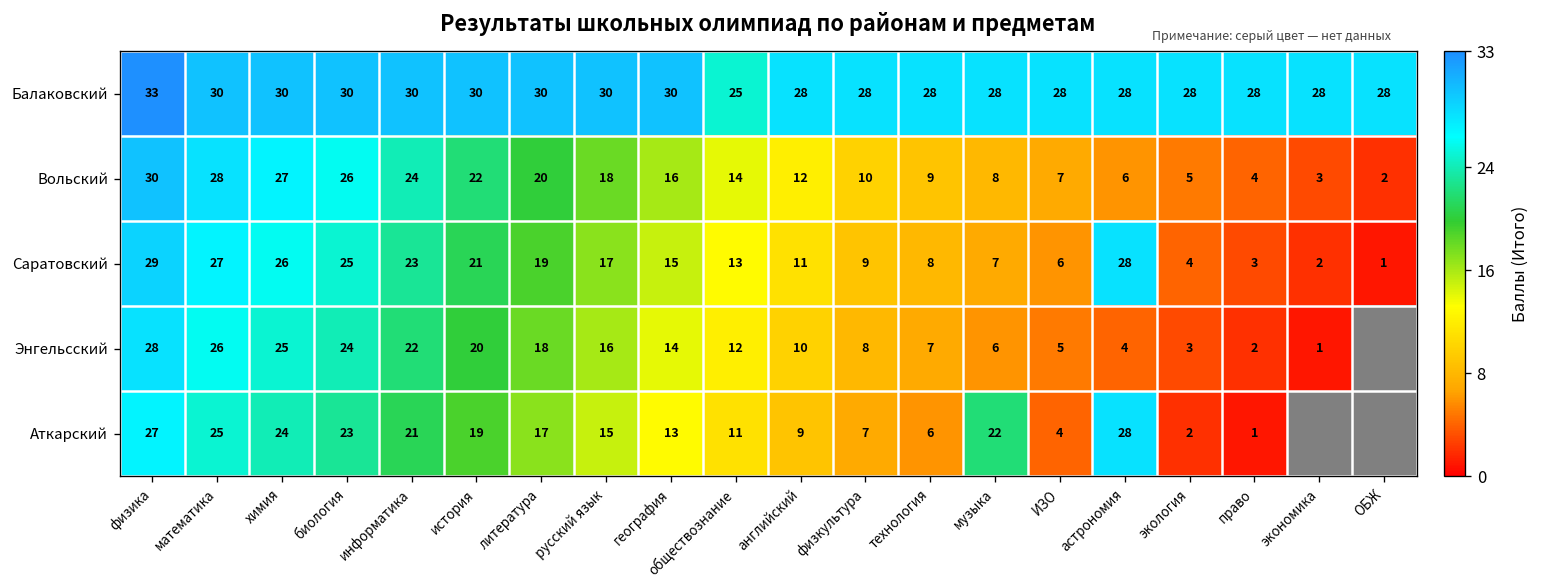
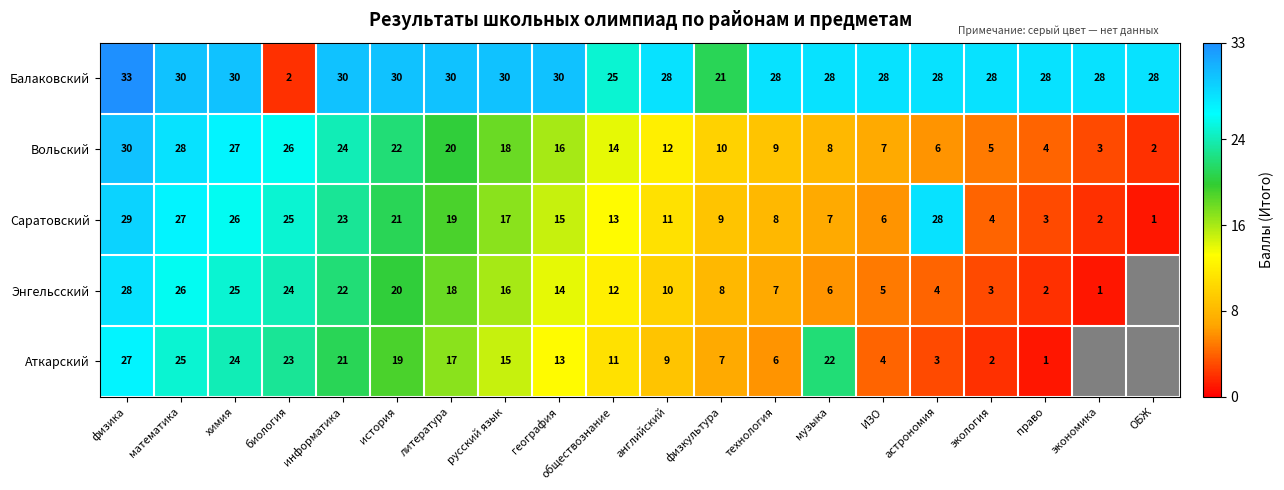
  {
    "Балаковский": {
      "физика": 33,
      "математика": 30,
      "химия": 30,
-     "биология": 30,
+     "биология": 2,
      "информатика": 30,
      "история": 30,
      "литература": 30,
      "русский язык": 30,
      "география": 30,
      "обществознание": 25,
      "английский": 28,
-     "физкультура": 28,
+     "физкультура": 21,
      "технология": 28,
      "музыка": 28,
      "ИЗО": 28,
      "астрономия": 28,
      "экология": 28,
      "право": 28,
      "экономика": 28,
      "ОБЖ": 28
    },
    "Вольский": {
      "физика": 30,
      "математика": 28,
      "химия": 27,
      "биология": 26,
      "информатика": 24,
      "история": 22,
      "литература": 20,
      "русский язык": 18,
      "география": 16,
      "обществознание": 14,
      "английский": 12,
      "физкультура": 10,
      "технология": 9,
      "музыка": 8,
      "ИЗО": 7,
      "астрономия": 6,
      "экология": 5,
      "право": 4,
      "экономика": 3,
      "ОБЖ": 2
    },
    "Саратовский": {
      "физика": 29,
      "математика": 27,
      "химия": 26,
      "биология": 25,
      "информатика": 23,
      "история": 21,
      "литература": 19,
      "русский язык": 17,
      "география": 15,
      "обществознание": 13,
      "английский": 11,
      "физкультура": 9,
      "технология": 8,
      "музыка": 7,
      "ИЗО": 6,
      "астрономия": 28,
      "экология": 4,
      "право": 3,
      "экономика": 2,
      "ОБЖ": 1
    },
    "Энгельсский": {
      "физика": 28,
      "математика": 26,
      "химия": 25,
      "биология": 24,
      "информатика": 22,
      "история": 20,
      "литература": 18,
      "русский язык": 16,
      "география": 14,
      "обществознание": 12,
      "английский": 10,
      "физкультура": 8,
      "технология": 7,
      "музыка": 6,
      "ИЗО": 5,
      "астрономия": 4,
      "экология": 3,
      "право": 2,
      "экономика": 1
    },
    "Аткарский": {
      "физика": 27,
      "математика": 25,
      "химия": 24,
      "биология": 23,
      "информатика": 21,
      "история": 19,
      "литература": 17,
      "русский язык": 15,
      "география": 13,
      "обществознание": 11,
      "английский": 9,
      "физкультура": 7,
      "технология": 6,
      "музыка": 22,
      "ИЗО": 4,
-     "астрономия": 28,
+     "астрономия": 3,
      "экология": 2,
      "право": 1
    }
  }
